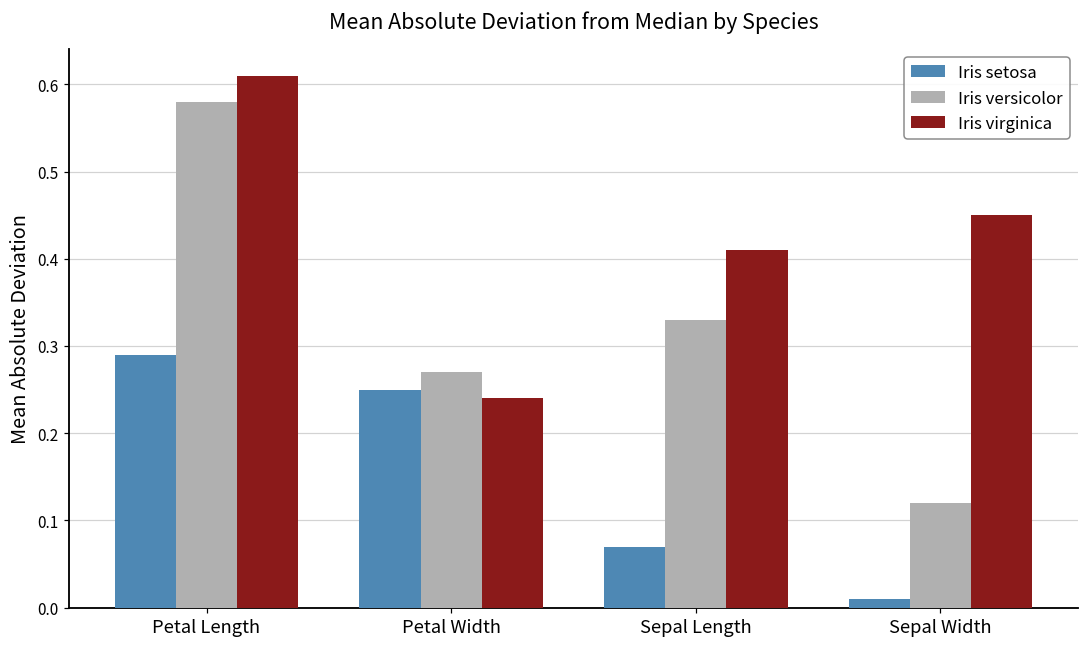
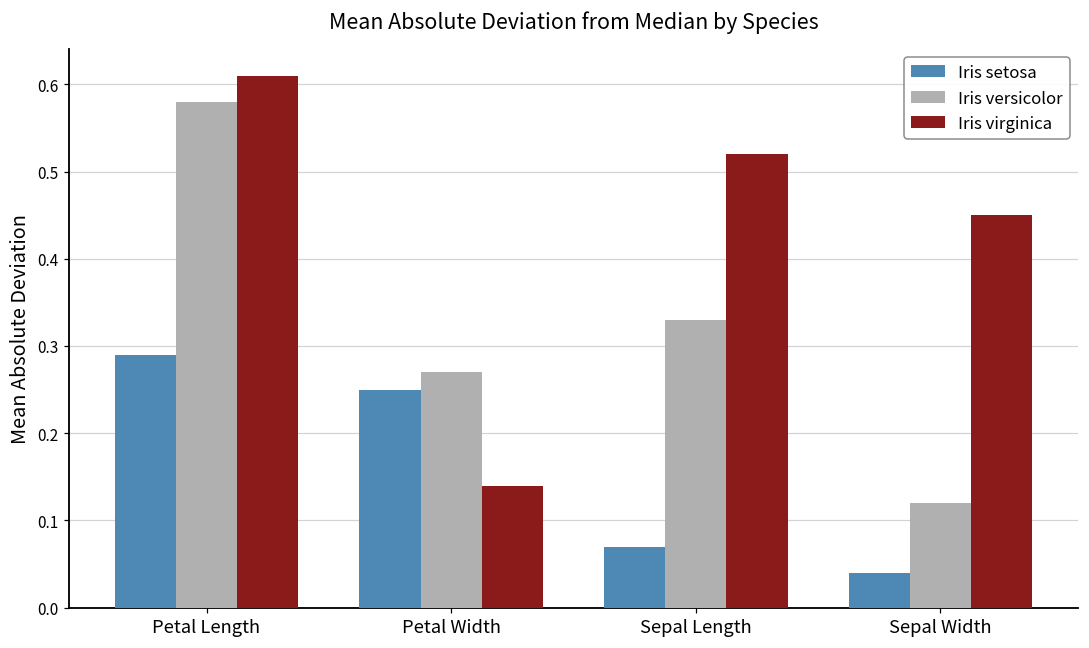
  {
    "Iris setosa": {
      "Petal Length": 0.29,
      "Petal Width": 0.25,
      "Sepal Length": 0.07,
-     "Sepal Width": 0.01
+     "Sepal Width": 0.04
    },
    "Iris versicolor": {
      "Petal Length": 0.58,
      "Petal Width": 0.27,
      "Sepal Length": 0.33,
      "Sepal Width": 0.12
    },
    "Iris virginica": {
      "Petal Length": 0.61,
-     "Petal Width": 0.24,
-     "Sepal Length": 0.41,
+     "Petal Width": 0.14,
+     "Sepal Length": 0.52,
      "Sepal Width": 0.45
    }
  }
